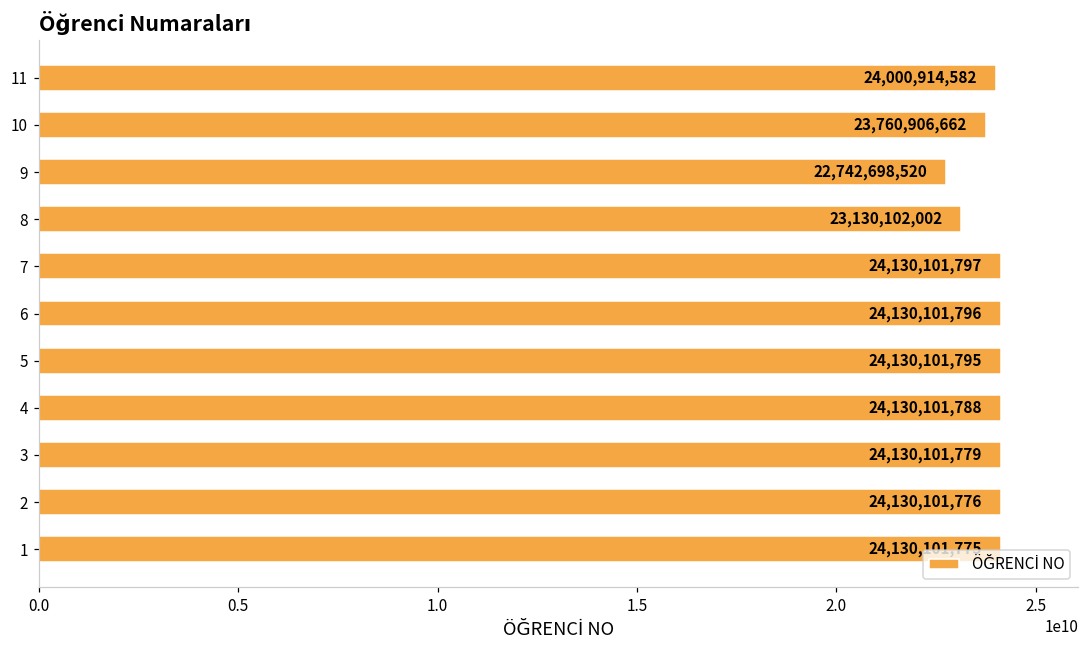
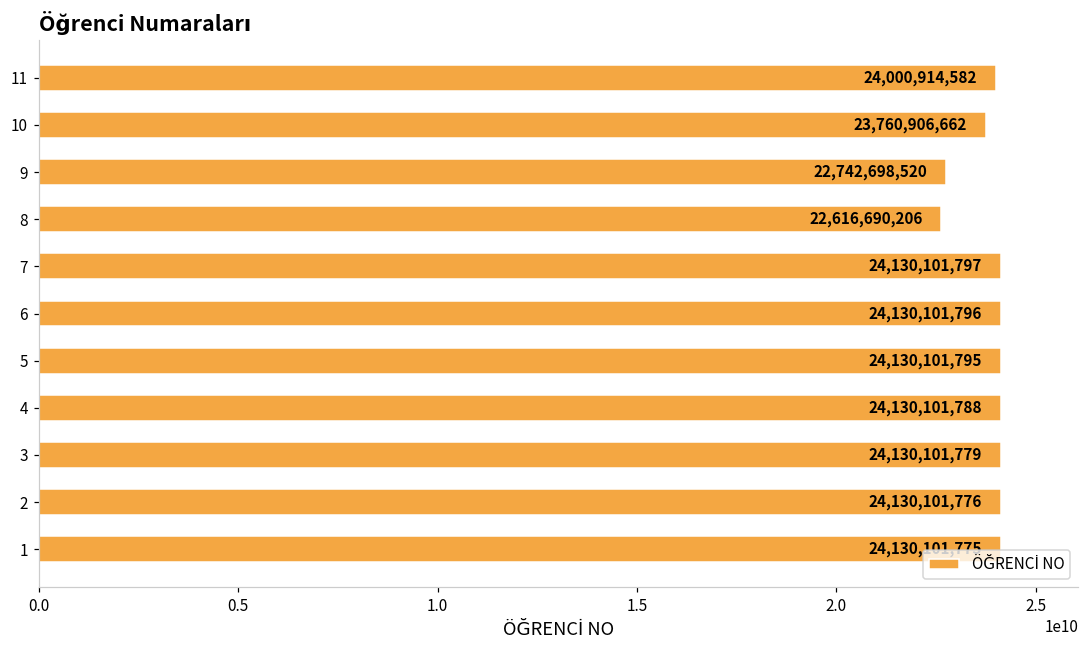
  {
    "11": "24,000,914,582",
    "10": "23,760,906,662",
    "9": "22,742,698,520",
-   "8": "23,130,102,002",
+   "8": "22,616,690,206",
    "7": "24,130,101,797",
    "6": "24,130,101,796",
    "5": "24,130,101,795",
    "4": "24,130,101,788",
    "3": "24,130,101,779",
    "2": "24,130,101,776"
  }
